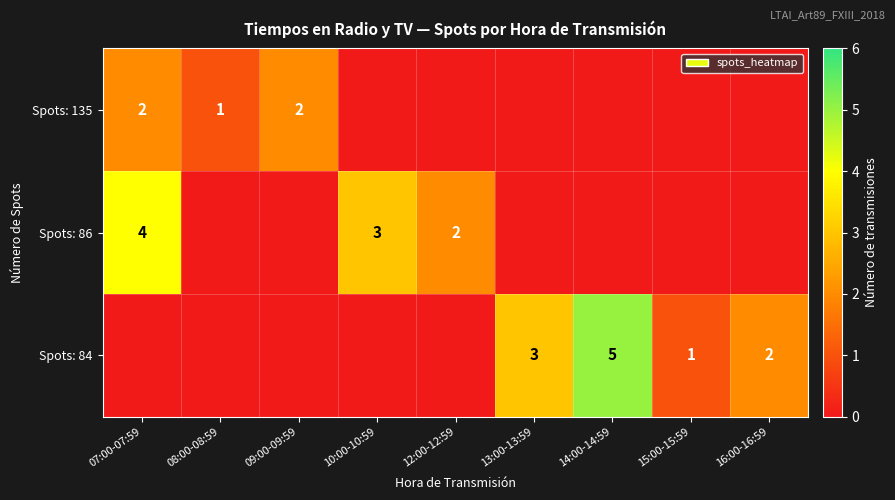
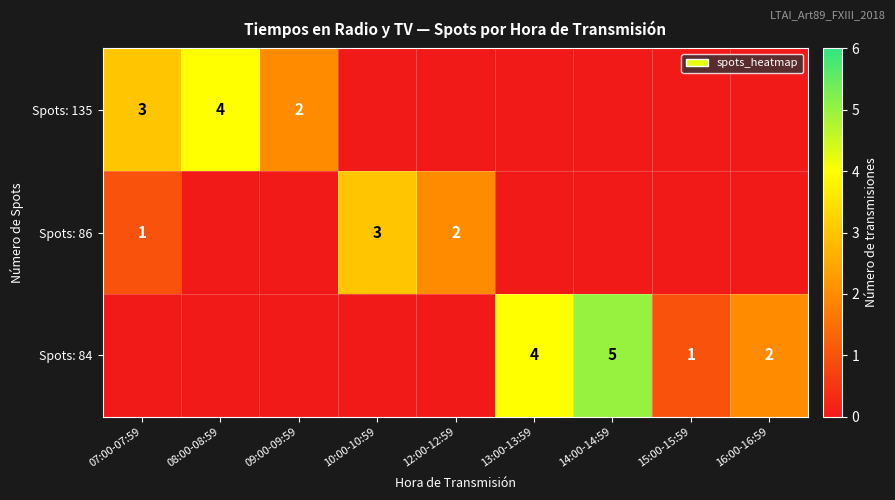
  {
    "Spots: 135": {
-     "07:00-07:59": 2,
-     "08:00-08:59": 1,
+     "07:00-07:59": 3,
+     "08:00-08:59": 4,
      "09:00-09:59": 2
    },
    "Spots: 86": {
-     "07:00-07:59": 4,
+     "07:00-07:59": 1,
      "10:00-10:59": 3,
      "12:00-12:59": 2
    },
    "Spots: 84": {
-     "13:00-13:59": 3,
+     "13:00-13:59": 4,
      "14:00-14:59": 5,
      "15:00-15:59": 1,
      "16:00-16:59": 2
    }
  }
